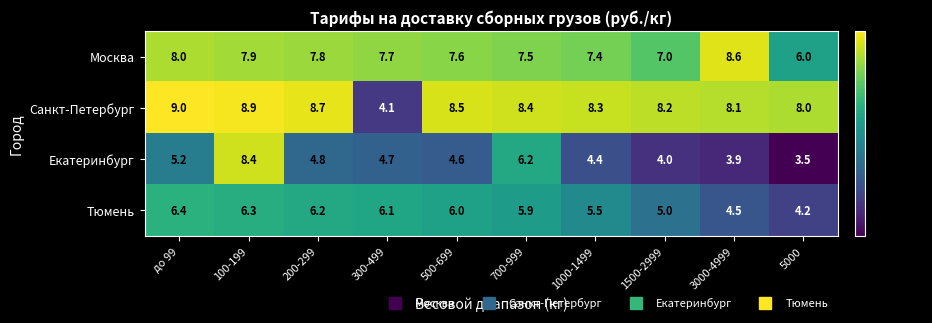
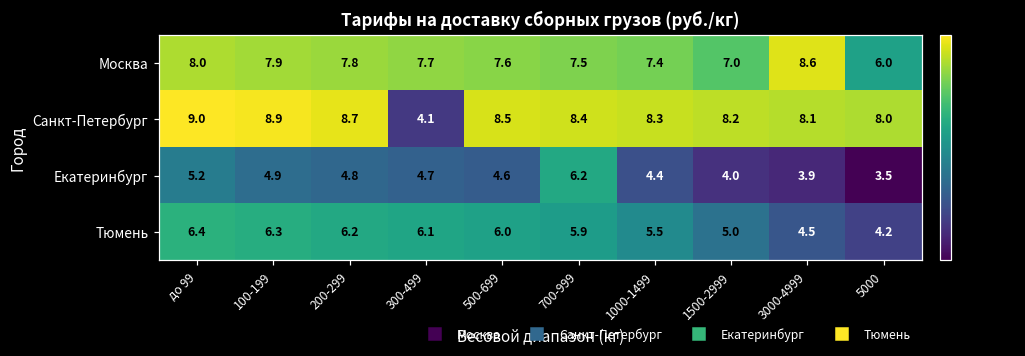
  {
    "Москва": {
      "до 99": 8.0,
      "100-199": 7.9,
      "200-299": 7.8,
      "300-499": 7.7,
      "500-699": 7.6,
      "700-999": 7.5,
      "1000-1499": 7.4,
      "1500-2999": 7.0,
      "3000-4999": 8.6,
      "5000": 6.0
    },
    "Санкт-Петербург": {
      "до 99": 9.0,
      "100-199": 8.9,
      "200-299": 8.7,
      "300-499": 4.1,
      "500-699": 8.5,
      "700-999": 8.4,
      "1000-1499": 8.3,
      "1500-2999": 8.2,
      "3000-4999": 8.1,
      "5000": 8.0
    },
    "Екатеринбург": {
      "до 99": 5.2,
-     "100-199": 8.4,
+     "100-199": 4.9,
      "200-299": 4.8,
      "300-499": 4.7,
      "500-699": 4.6,
      "700-999": 6.2,
      "1000-1499": 4.4,
      "1500-2999": 4.0,
      "3000-4999": 3.9,
      "5000": 3.5
    },
    "Тюмень": {
      "до 99": 6.4,
      "100-199": 6.3,
      "200-299": 6.2,
      "300-499": 6.1,
      "500-699": 6.0,
      "700-999": 5.9,
      "1000-1499": 5.5,
      "1500-2999": 5.0,
      "3000-4999": 4.5,
      "5000": 4.2
    }
  }
